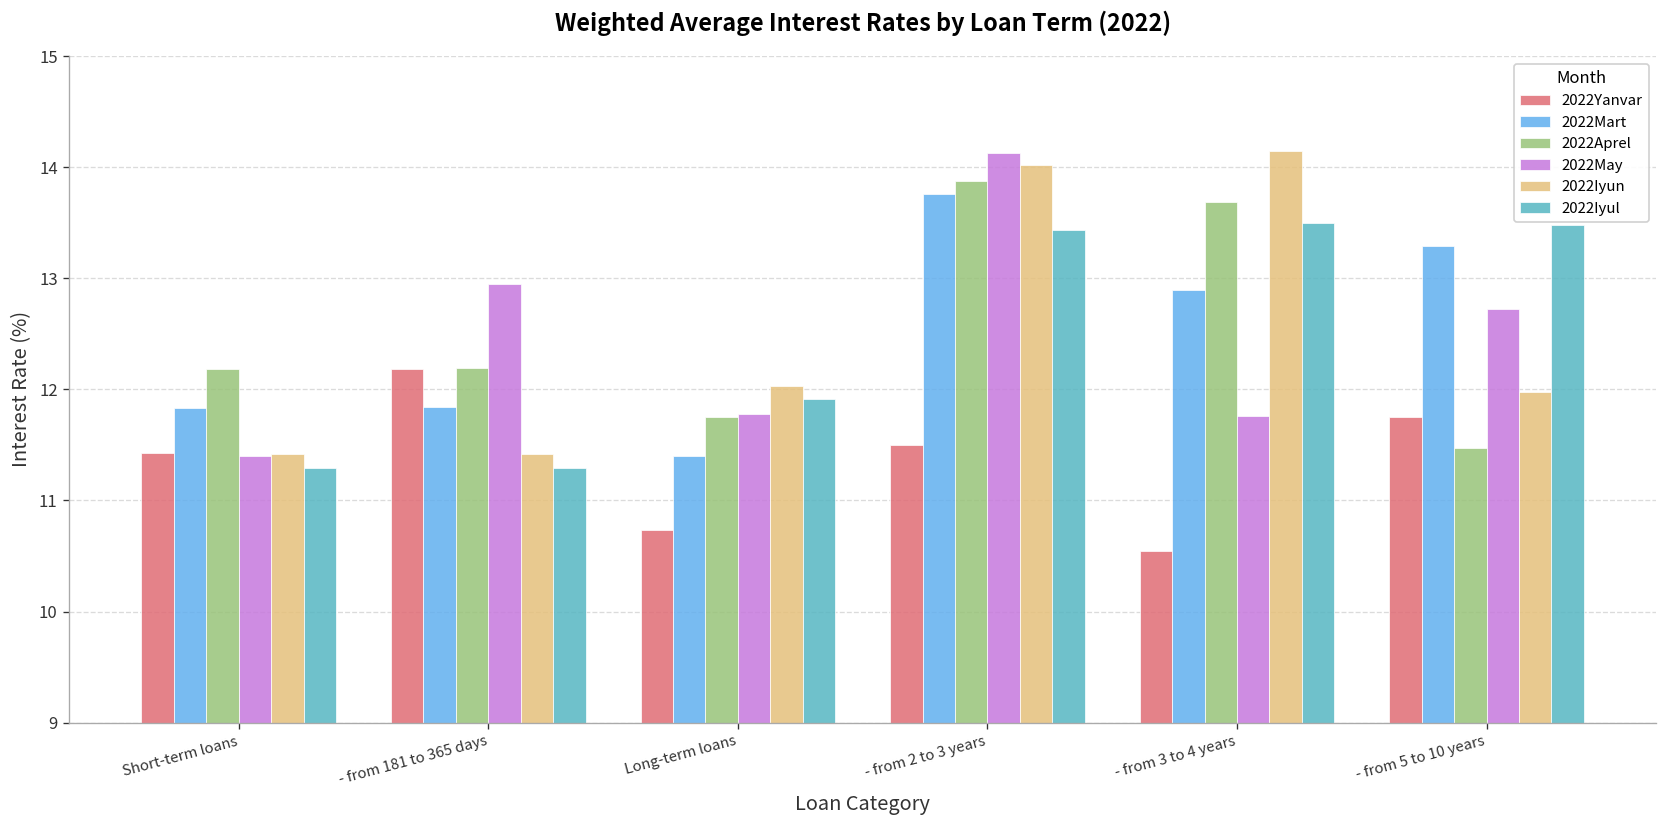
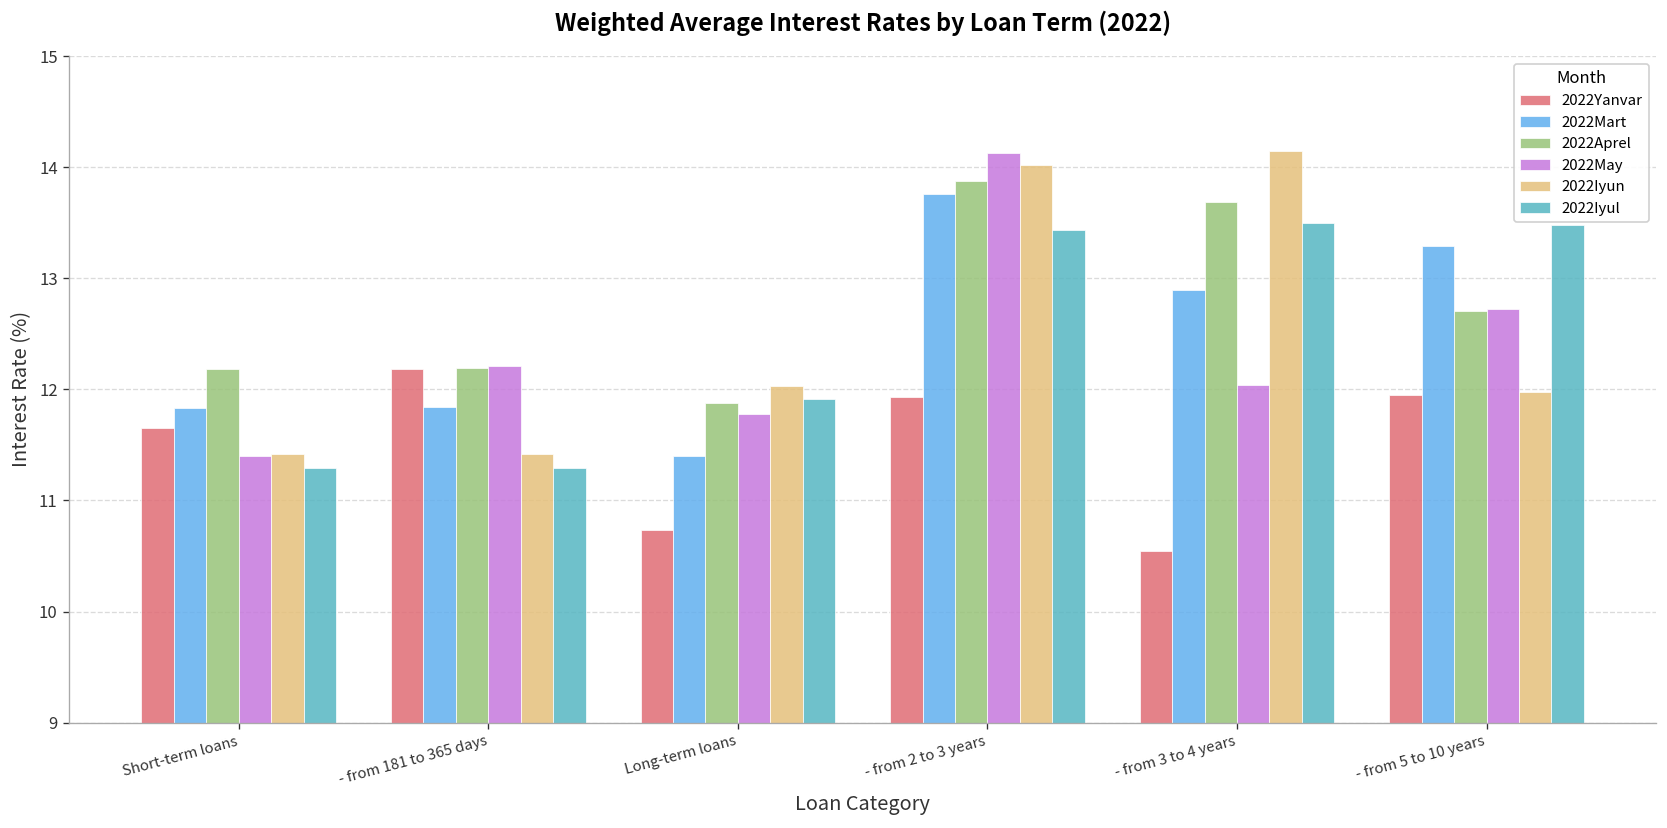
  {
    "2022Yanvar": {
-     "Short-term loans": 11.4,
+     "Short-term loans": 11.7,
      "- from 181 to 365 days": 12.2,
      "Long-term loans": 10.7,
-     "- from 2 to 3 years": 11.5,
+     "- from 2 to 3 years": 11.9,
      "- from 3 to 4 years": 10.5,
-     "- from 5 to 10 years": 11.7
+     "- from 5 to 10 years": 12.0
    },
    "2022Aprel": {
      "Short-term loans": 12.2,
      "- from 181 to 365 days": 12.2,
-     "Long-term loans": 11.8,
+     "Long-term loans": 11.9,
      "- from 2 to 3 years": 13.9,
      "- from 3 to 4 years": 13.7,
-     "- from 5 to 10 years": 11.5
+     "- from 5 to 10 years": 12.7
    },
    "2022May": {
      "Short-term loans": 11.4,
-     "- from 181 to 365 days": 12.9,
+     "- from 181 to 365 days": 12.2,
      "Long-term loans": 11.8,
      "- from 2 to 3 years": 14.1,
-     "- from 3 to 4 years": 11.8,
+     "- from 3 to 4 years": 12.0,
      "- from 5 to 10 years": 12.7
    },
    "2022Iyun": {
      "Short-term loans": 11.4,
      "- from 181 to 365 days": 11.4,
      "Long-term loans": 12.0,
      "- from 2 to 3 years": 14.0,
      "- from 3 to 4 years": 14.2,
      "- from 5 to 10 years": 12.0
    }
  }
